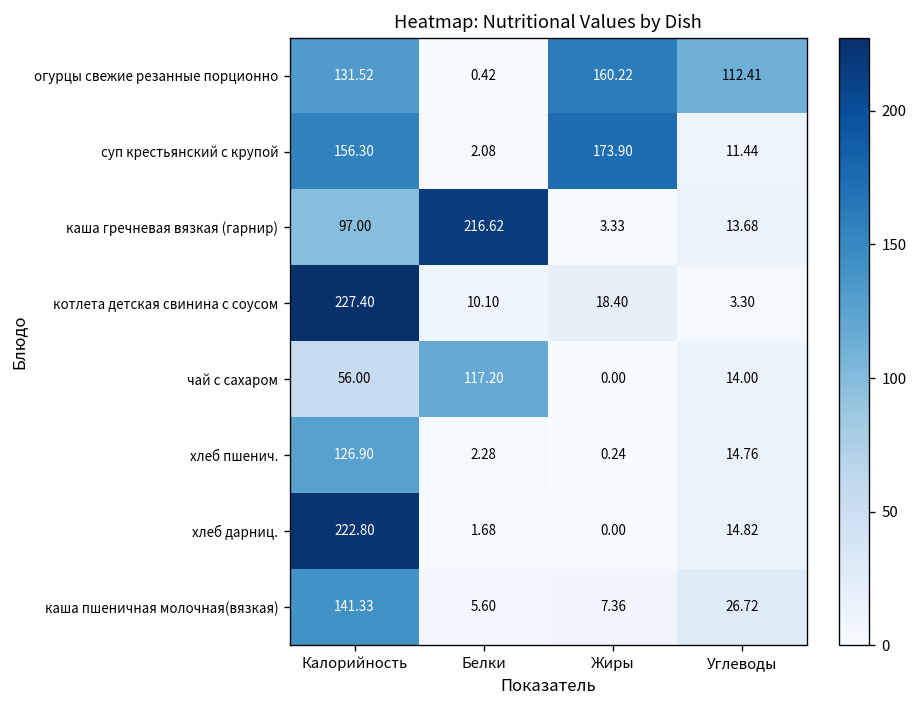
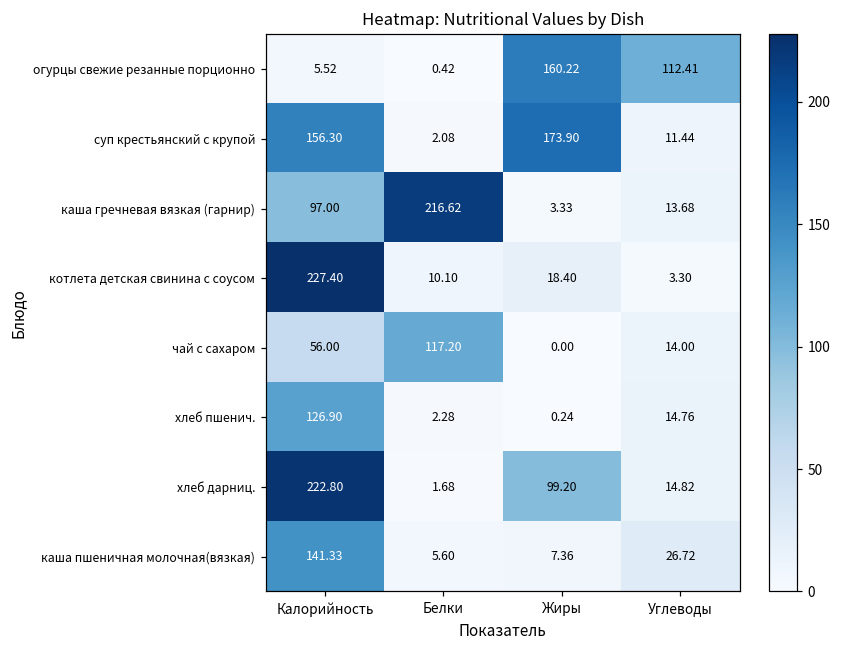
  {
    "огурцы свежие резанные порционно": {
-     "Калорийность": 131.52,
+     "Калорийность": 5.52,
      "Белки": 0.42,
      "Жиры": 160.22,
      "Углеводы": 112.41
    },
    "суп крестьянский с крупой": {
      "Калорийность": 156.30,
      "Белки": 2.08,
      "Жиры": 173.90,
      "Углеводы": 11.44
    },
    "каша гречневая вязкая (гарнир)": {
      "Калорийность": 97.00,
      "Белки": 216.62,
      "Жиры": 3.33,
      "Углеводы": 13.68
    },
    "котлета детская свинина с соусом": {
      "Калорийность": 227.40,
      "Белки": 10.10,
      "Жиры": 18.40,
      "Углеводы": 3.30
    },
    "чай с сахаром": {
      "Калорийность": 56.00,
      "Белки": 117.20,
      "Жиры": 0.00,
      "Углеводы": 14.00
    },
    "хлеб пшенич.": {
      "Калорийность": 126.90,
      "Белки": 2.28,
      "Жиры": 0.24,
      "Углеводы": 14.76
    },
    "хлеб дарниц.": {
      "Калорийность": 222.80,
      "Белки": 1.68,
-     "Жиры": 0.00,
+     "Жиры": 99.20,
      "Углеводы": 14.82
    },
    "каша пшеничная молочная(вязкая)": {
      "Калорийность": 141.33,
      "Белки": 5.60,
      "Жиры": 7.36,
      "Углеводы": 26.72
    }
  }
